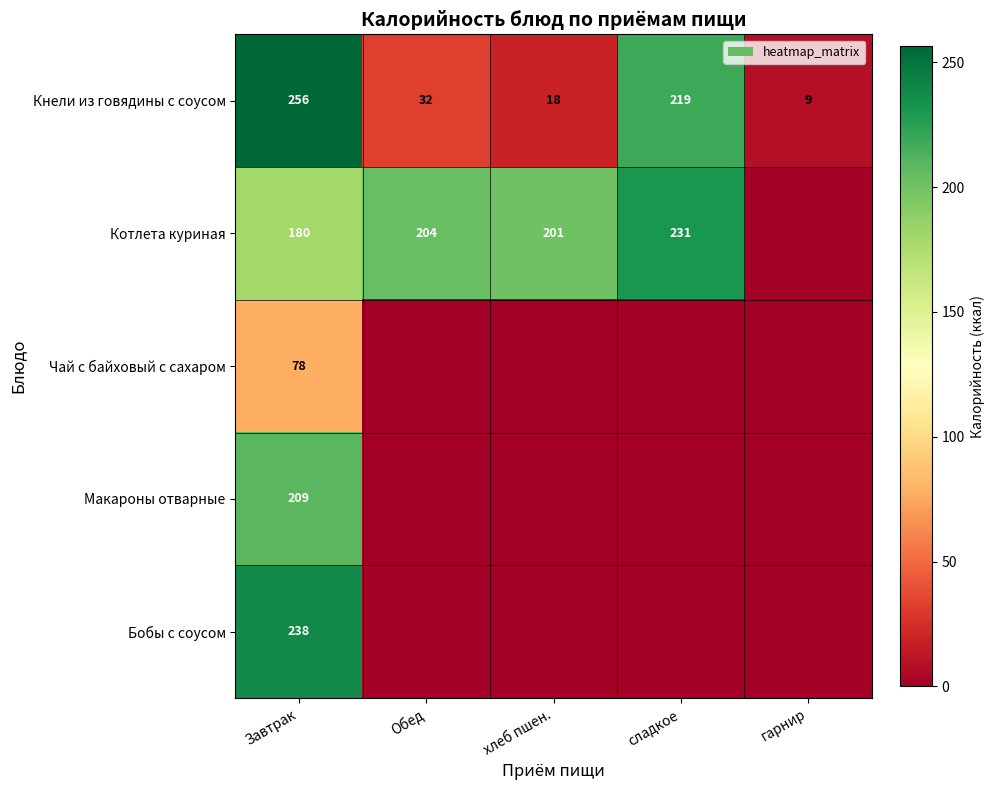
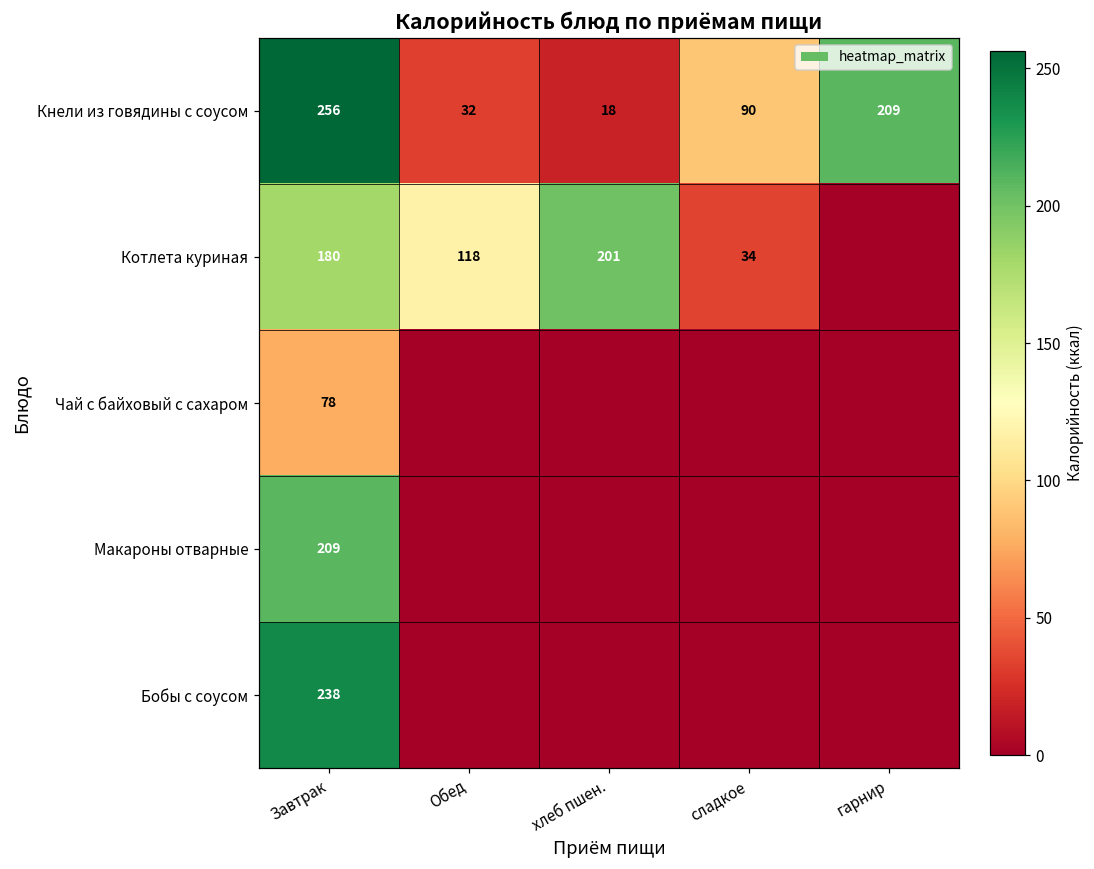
  {
    "Кнели из говядины с соусом": {
      "Завтрак": 256,
      "Обед": 32,
      "хлеб пшен.": 18,
-     "сладкое": 219,
-     "гарнир": 9
+     "сладкое": 90,
+     "гарнир": 209
    },
    "Котлета куриная": {
      "Завтрак": 180,
-     "Обед": 204,
+     "Обед": 118,
      "хлеб пшен.": 201,
-     "сладкое": 231
+     "сладкое": 34
    },
    "Чай с байховый с сахаром": {
      "Завтрак": 78
    },
    "Макароны отварные": {
      "Завтрак": 209
    },
    "Бобы с соусом": {
      "Завтрак": 238
    }
  }
